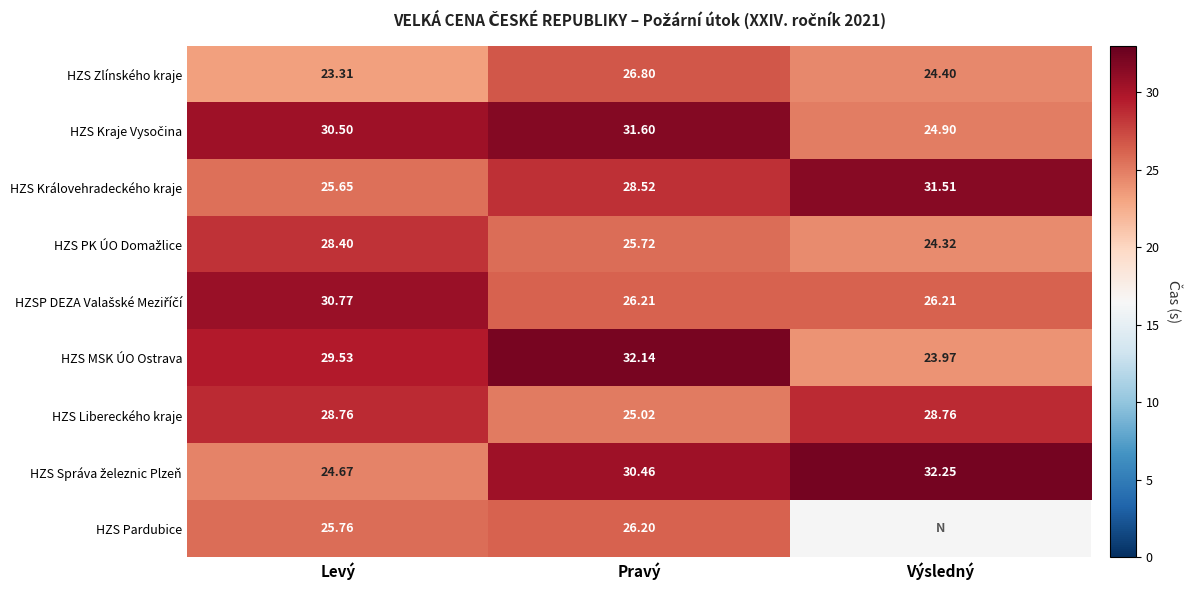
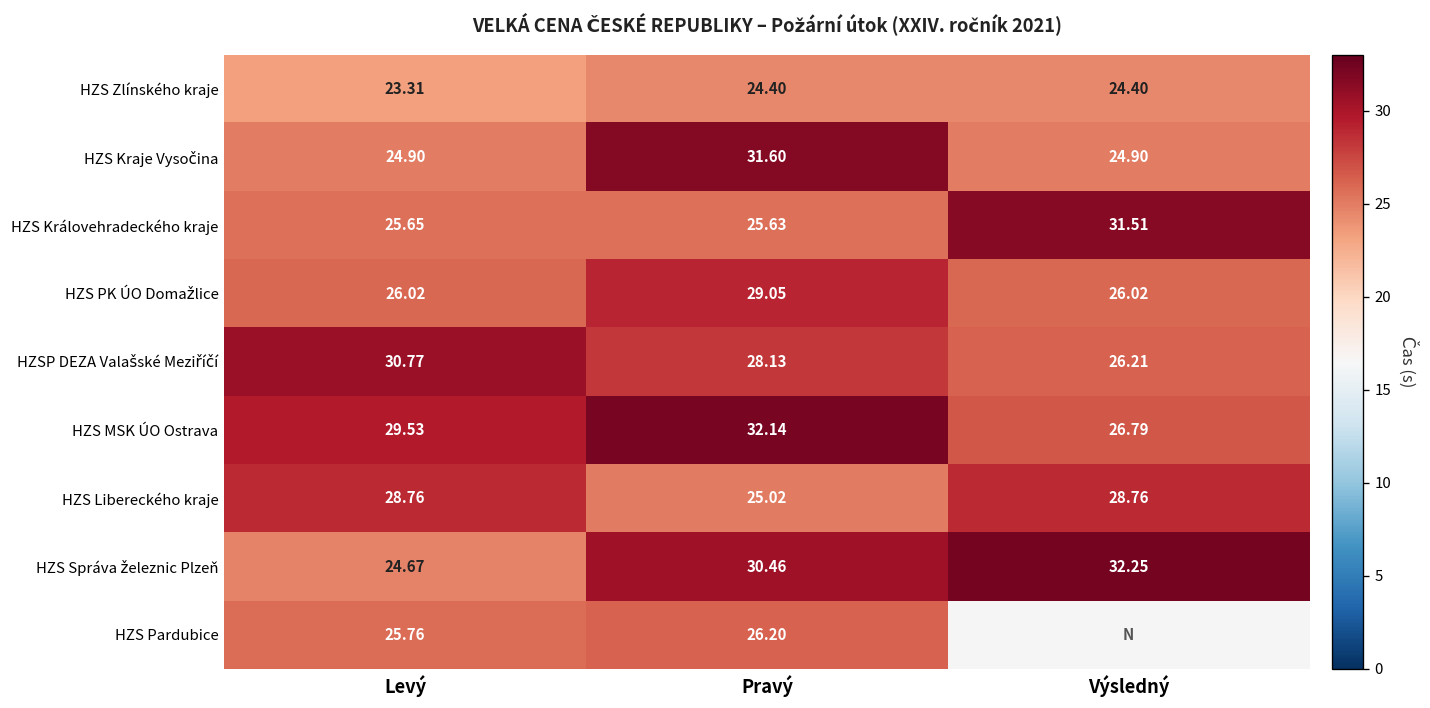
  {
    "HZS Zlínského kraje": {
      "Levý": 23.31,
-     "Pravý": 26.80,
+     "Pravý": 24.40,
      "Výsledný": 24.40
    },
    "HZS Kraje Vysočina": {
-     "Levý": 30.50,
+     "Levý": 24.90,
      "Pravý": 31.60,
      "Výsledný": 24.90
    },
    "HZS Královehradeckého kraje": {
      "Levý": 25.65,
-     "Pravý": 28.52,
+     "Pravý": 25.63,
      "Výsledný": 31.51
    },
    "HZS PK ÚO Domažlice": {
-     "Levý": 28.40,
-     "Pravý": 25.72,
-     "Výsledný": 24.32
+     "Levý": 26.02,
+     "Pravý": 29.05,
+     "Výsledný": 26.02
    },
    "HZSP DEZA Valašské Meziříčí": {
      "Levý": 30.77,
-     "Pravý": 26.21,
+     "Pravý": 28.13,
      "Výsledný": 26.21
    },
    "HZS MSK ÚO Ostrava": {
      "Levý": 29.53,
      "Pravý": 32.14,
-     "Výsledný": 23.97
+     "Výsledný": 26.79
    },
    "HZS Libereckého kraje": {
      "Levý": 28.76,
      "Pravý": 25.02,
      "Výsledný": 28.76
    },
    "HZS Správa železnic Plzeň": {
      "Levý": 24.67,
      "Pravý": 30.46,
      "Výsledný": 32.25
    },
    "HZS Pardubice": {
      "Levý": 25.76,
      "Pravý": 26.20
    }
  }
